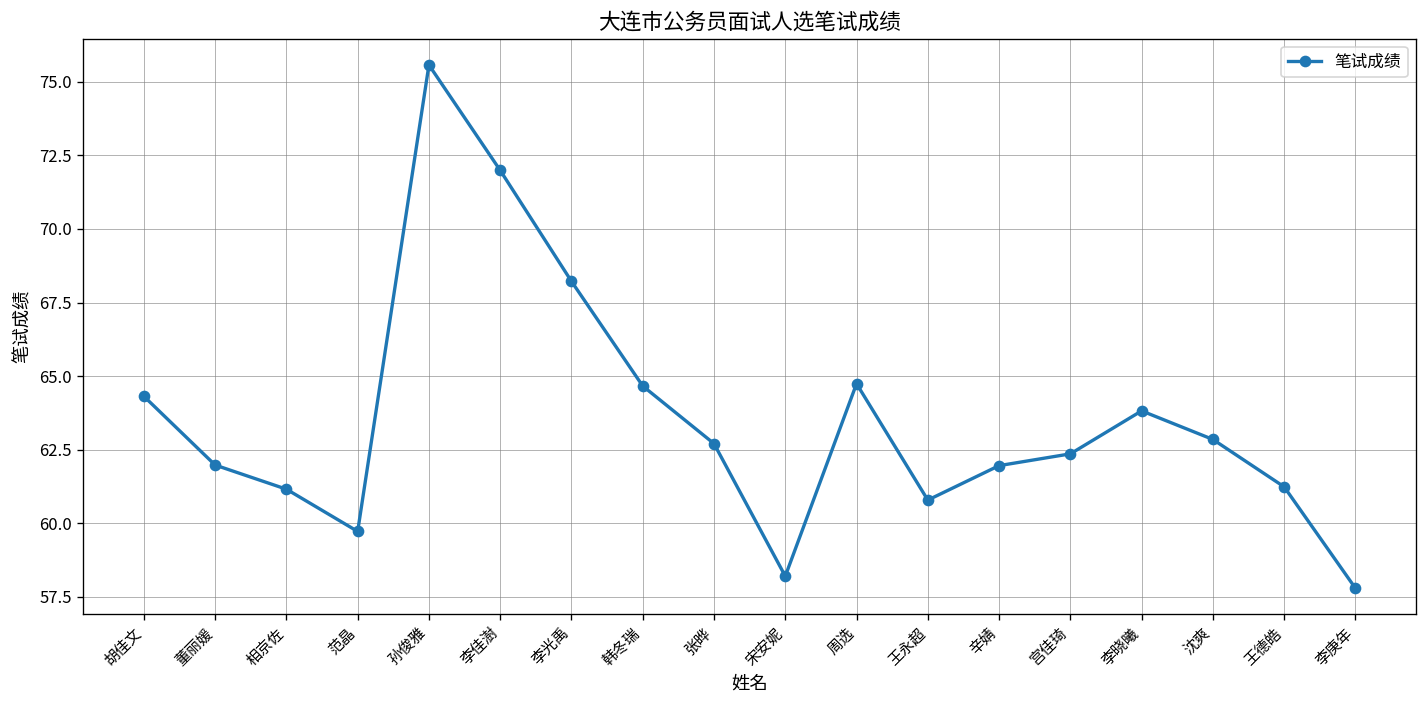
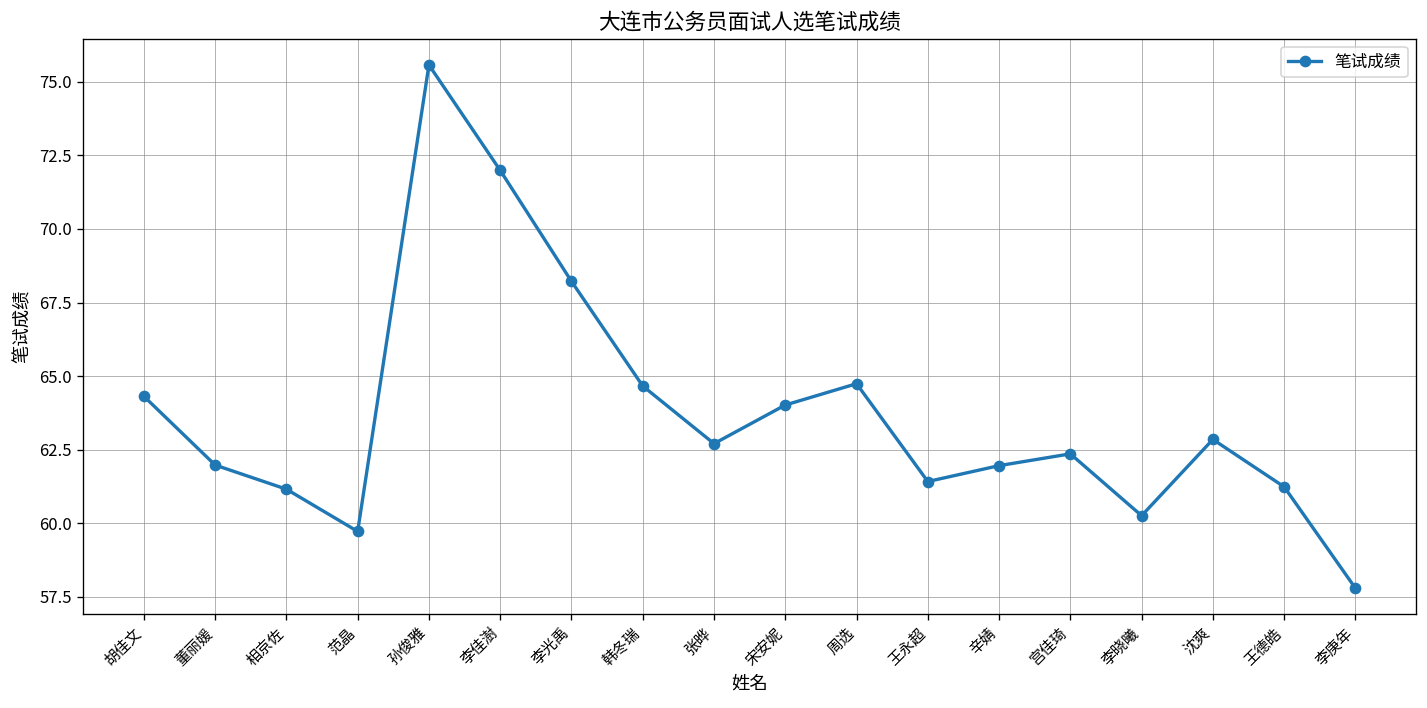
  {
    "胡佳文": 64.3,
    "董丽媛": 62.0,
    "相京佐": 61.2,
    "范晶": 59.7,
    "孙俊雅": 75.6,
    "李佳澍": 72.0,
    "李光禹": 68.2,
    "韩冬瑞": 64.7,
    "张晔": 62.7,
-   "宋安妮": 58.2,
+   "宋安妮": 64.0,
    "周选": 64.7,
-   "王永超": 60.8,
+   "王永超": 61.4,
    "辛婧": 62.0,
    "宫佳琦": 62.4,
-   "李晓曦": 63.8,
+   "李晓曦": 60.3,
    "沈爽": 62.9,
    "王德皓": 61.2,
    "李庚年": 57.8
  }
